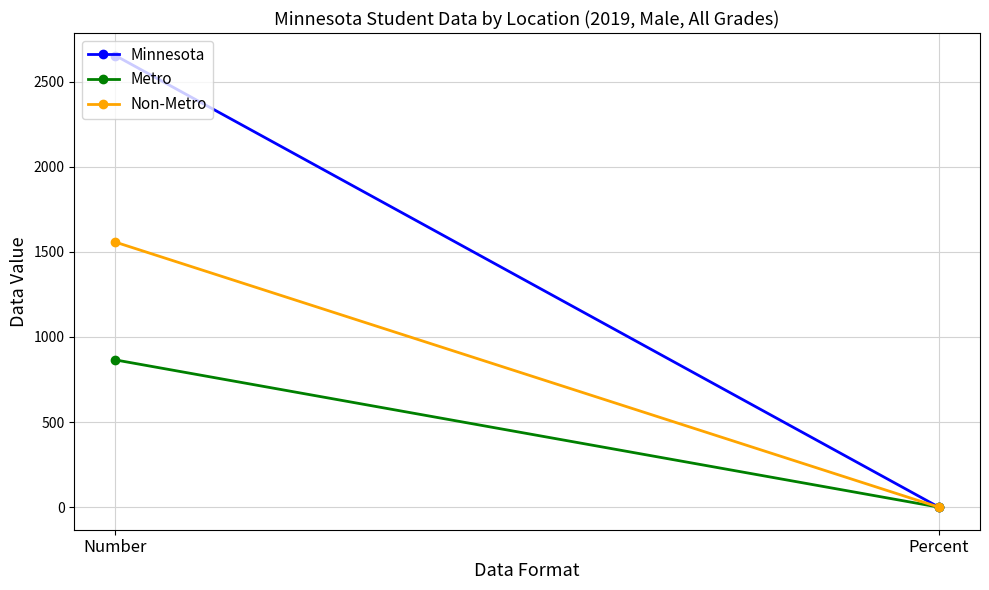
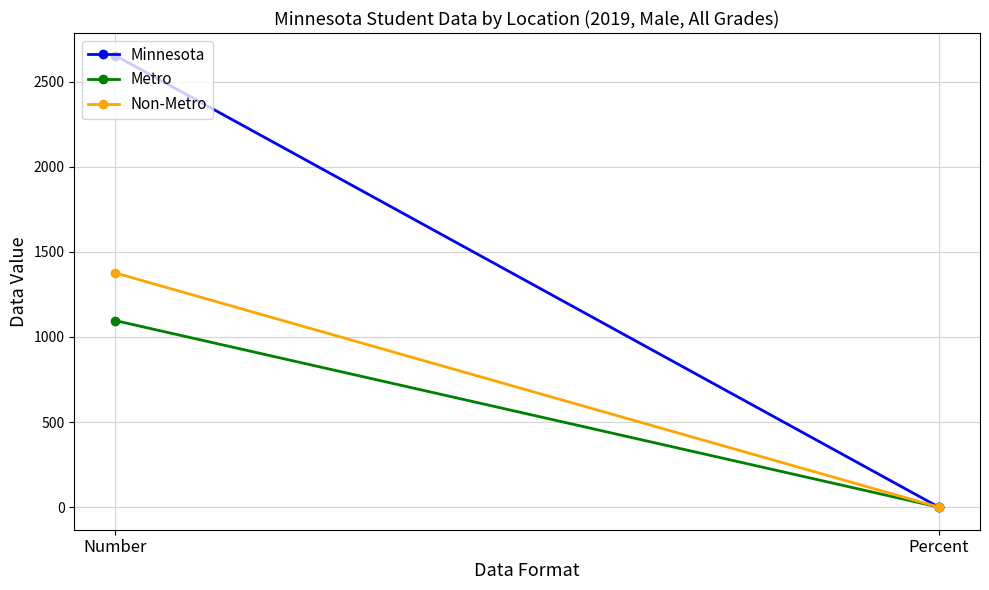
  {
    "Metro": {
-     "Number": 870
+     "Number": 1100
    },
    "Non-Metro": {
-     "Number": 1560
+     "Number": 1380
    }
  }
